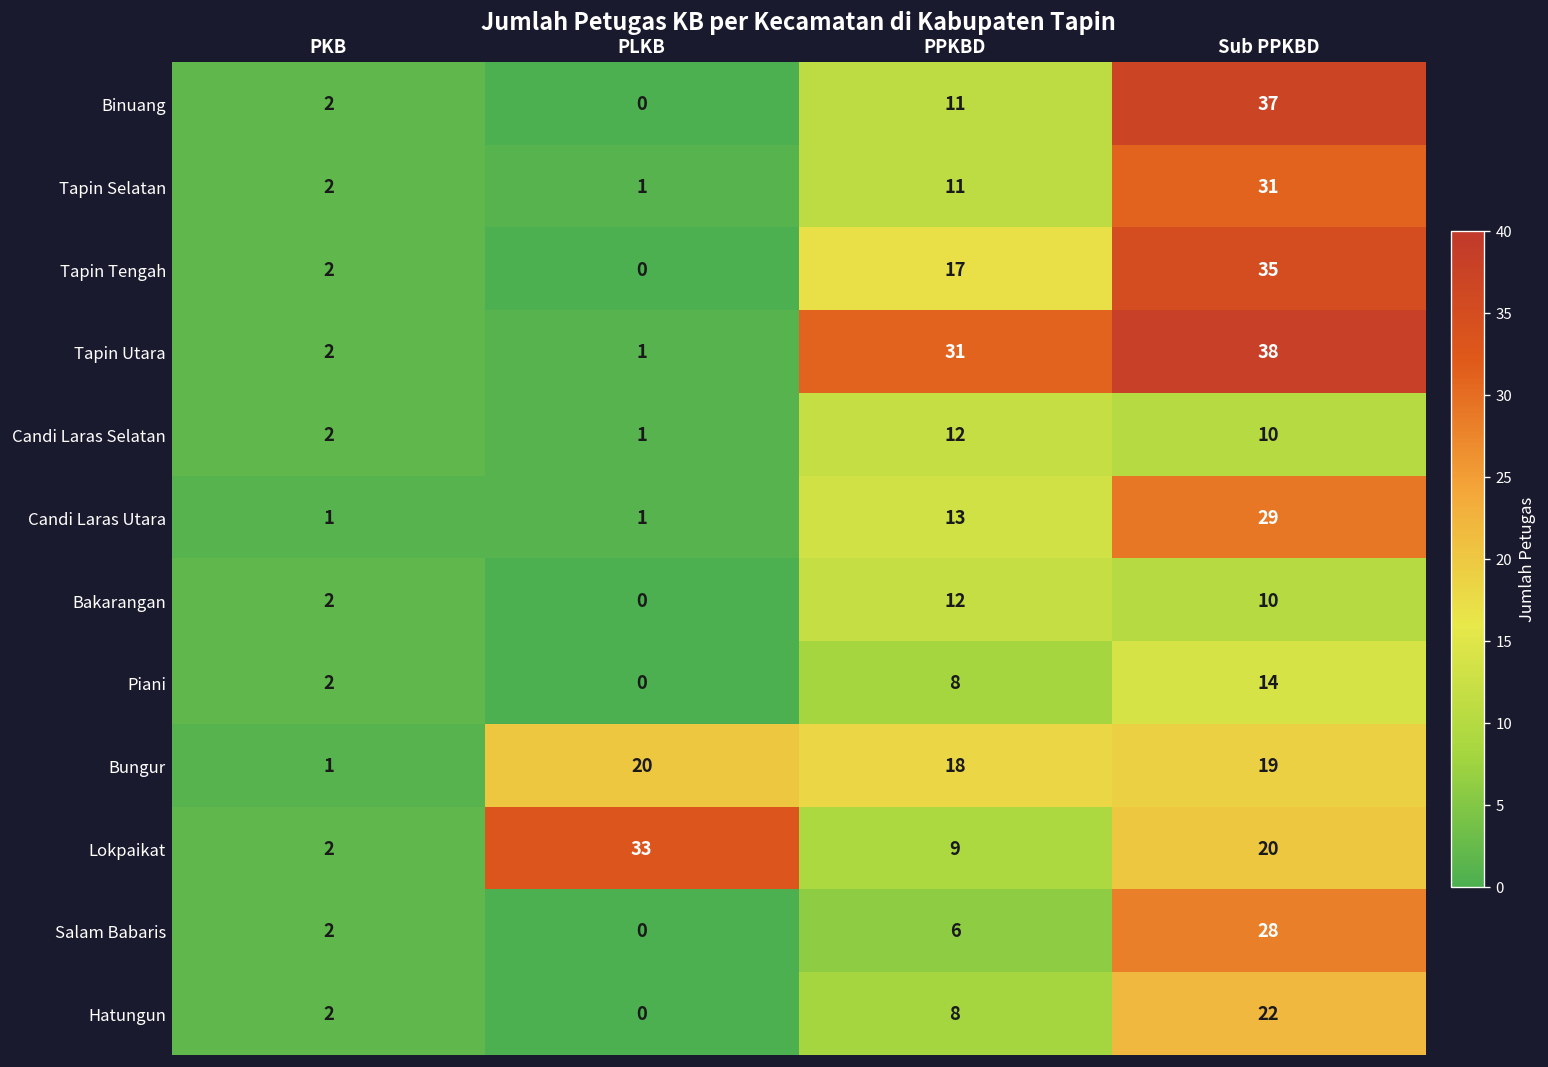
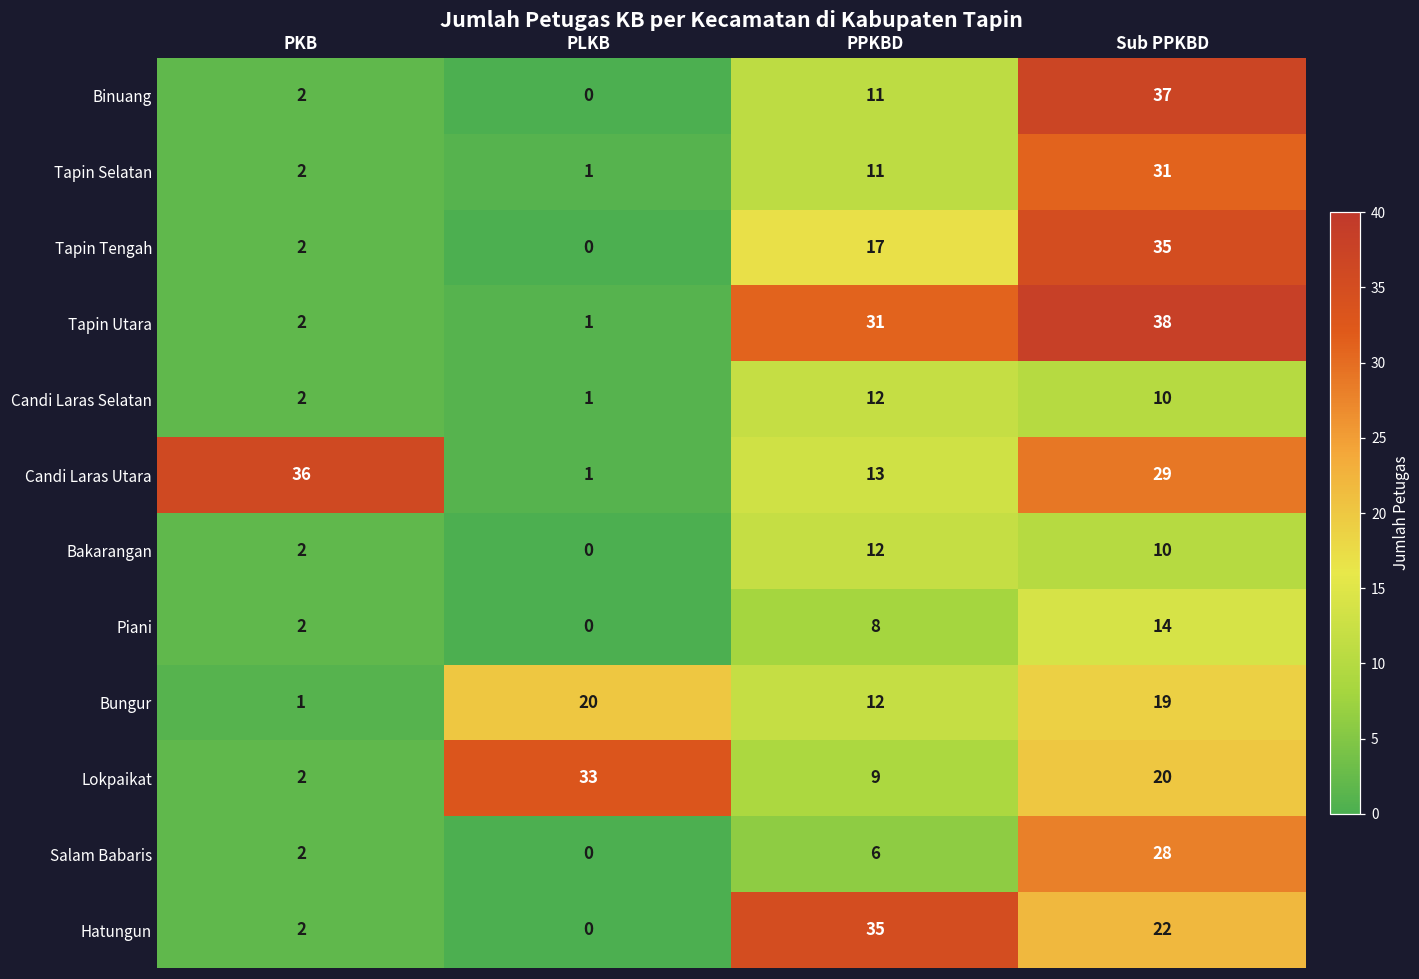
  {
    "Binuang": {
      "PKB": 2,
      "PLKB": 0,
      "PPKBD": 11,
      "Sub PPKBD": 37
    },
    "Tapin Selatan": {
      "PKB": 2,
      "PLKB": 1,
      "PPKBD": 11,
      "Sub PPKBD": 31
    },
    "Tapin Tengah": {
      "PKB": 2,
      "PLKB": 0,
      "PPKBD": 17,
      "Sub PPKBD": 35
    },
    "Tapin Utara": {
      "PKB": 2,
      "PLKB": 1,
      "PPKBD": 31,
      "Sub PPKBD": 38
    },
    "Candi Laras Selatan": {
      "PKB": 2,
      "PLKB": 1,
      "PPKBD": 12,
      "Sub PPKBD": 10
    },
    "Candi Laras Utara": {
-     "PKB": 1,
+     "PKB": 36,
      "PLKB": 1,
      "PPKBD": 13,
      "Sub PPKBD": 29
    },
    "Bakarangan": {
      "PKB": 2,
      "PLKB": 0,
      "PPKBD": 12,
      "Sub PPKBD": 10
    },
    "Piani": {
      "PKB": 2,
      "PLKB": 0,
      "PPKBD": 8,
      "Sub PPKBD": 14
    },
    "Bungur": {
      "PKB": 1,
      "PLKB": 20,
-     "PPKBD": 18,
+     "PPKBD": 12,
      "Sub PPKBD": 19
    },
    "Lokpaikat": {
      "PKB": 2,
      "PLKB": 33,
      "PPKBD": 9,
      "Sub PPKBD": 20
    },
    "Salam Babaris": {
      "PKB": 2,
      "PLKB": 0,
      "PPKBD": 6,
      "Sub PPKBD": 28
    },
    "Hatungun": {
      "PKB": 2,
      "PLKB": 0,
-     "PPKBD": 8,
+     "PPKBD": 35,
      "Sub PPKBD": 22
    }
  }
